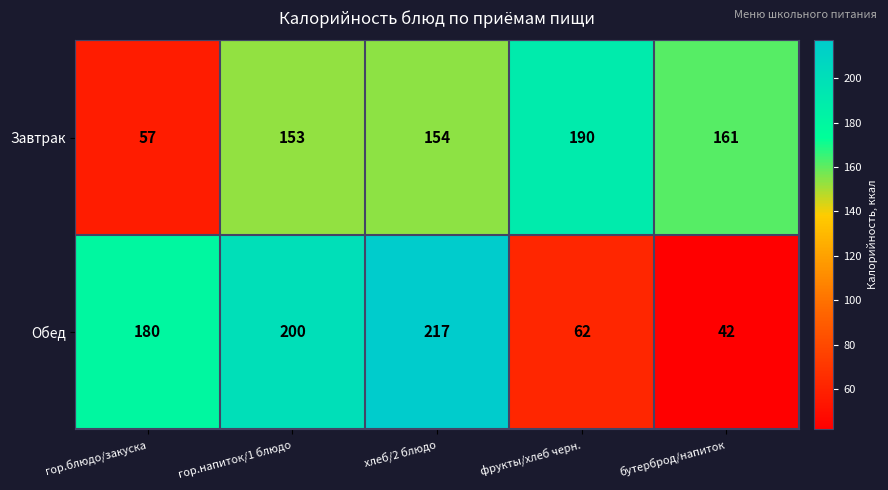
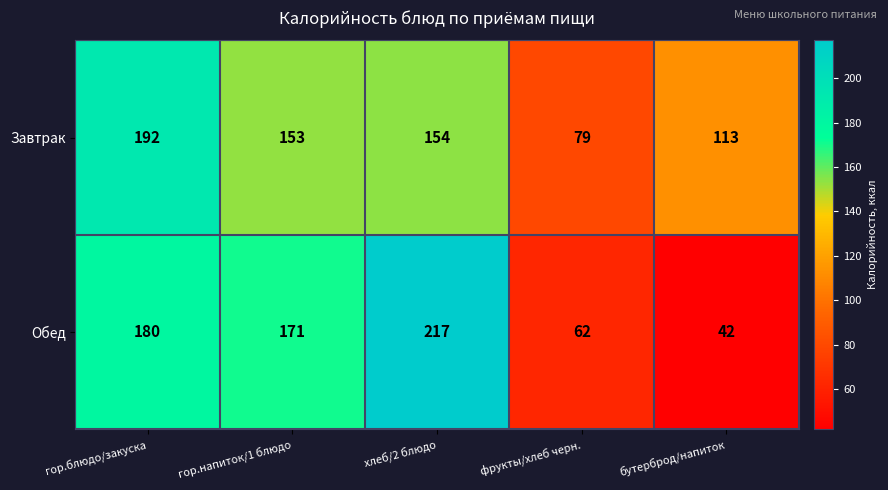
  {
    "Завтрак": {
-     "гор.блюдо/закуска": 57,
+     "гор.блюдо/закуска": 192,
      "гор.напиток/1 блюдо": 153,
      "хлеб/2 блюдо": 154,
-     "фрукты/хлеб черн.": 190,
-     "бутерброд/напиток": 161
+     "фрукты/хлеб черн.": 79,
+     "бутерброд/напиток": 113
    },
    "Обед": {
      "гор.блюдо/закуска": 180,
-     "гор.напиток/1 блюдо": 200,
+     "гор.напиток/1 блюдо": 171,
      "хлеб/2 блюдо": 217,
      "фрукты/хлеб черн.": 62,
      "бутерброд/напиток": 42
    }
  }
